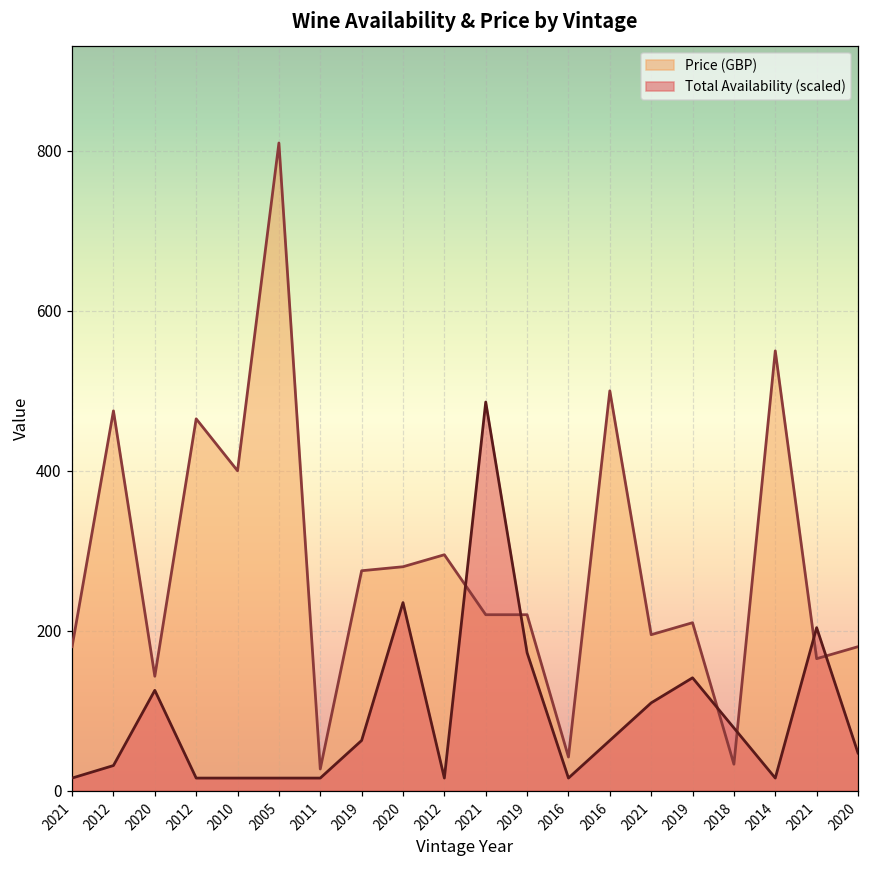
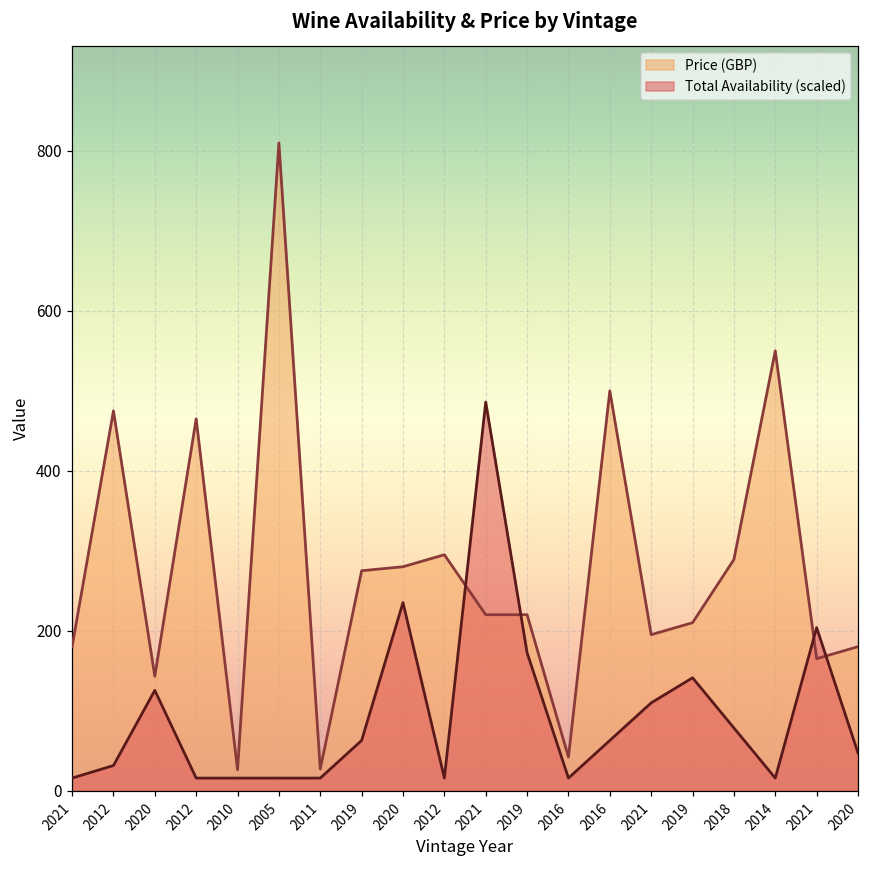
  {
    "Price (GBP)": {
-     "2010": 400,
+     "2010": 30,
      "2005": 810,
      "2011": 30,
-     "2018": 30,
+     "2018": 290,
      "2014": 550
    },
    "Total Availability (scaled)": {
      "2010": 20,
      "2005": 20,
      "2011": 20,
      "2018": 80,
      "2014": 20
    }
  }
